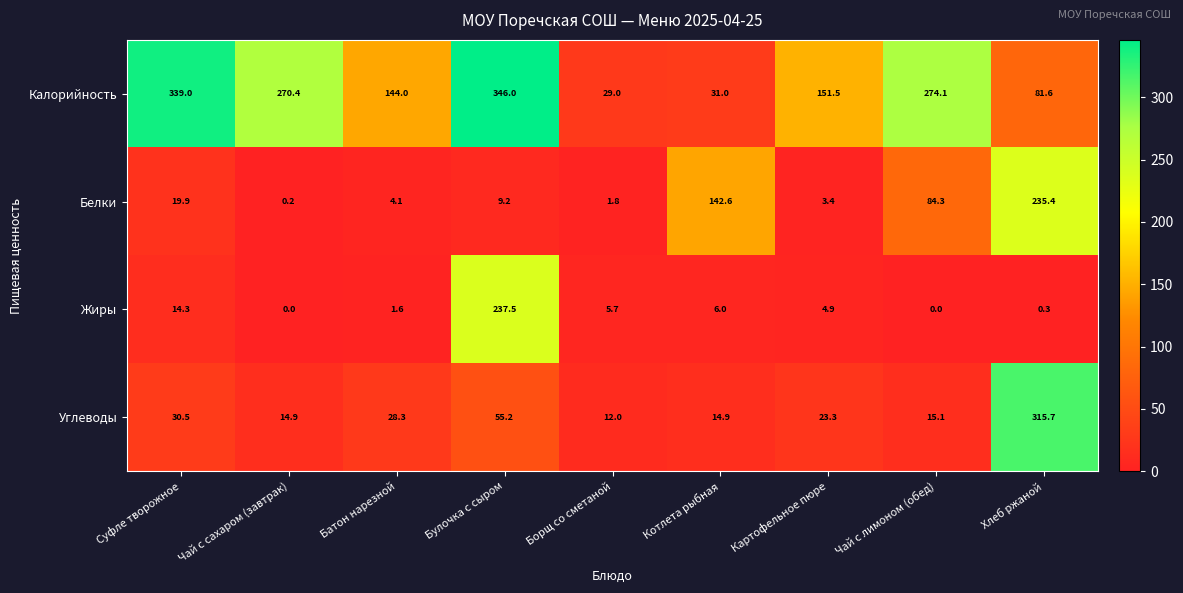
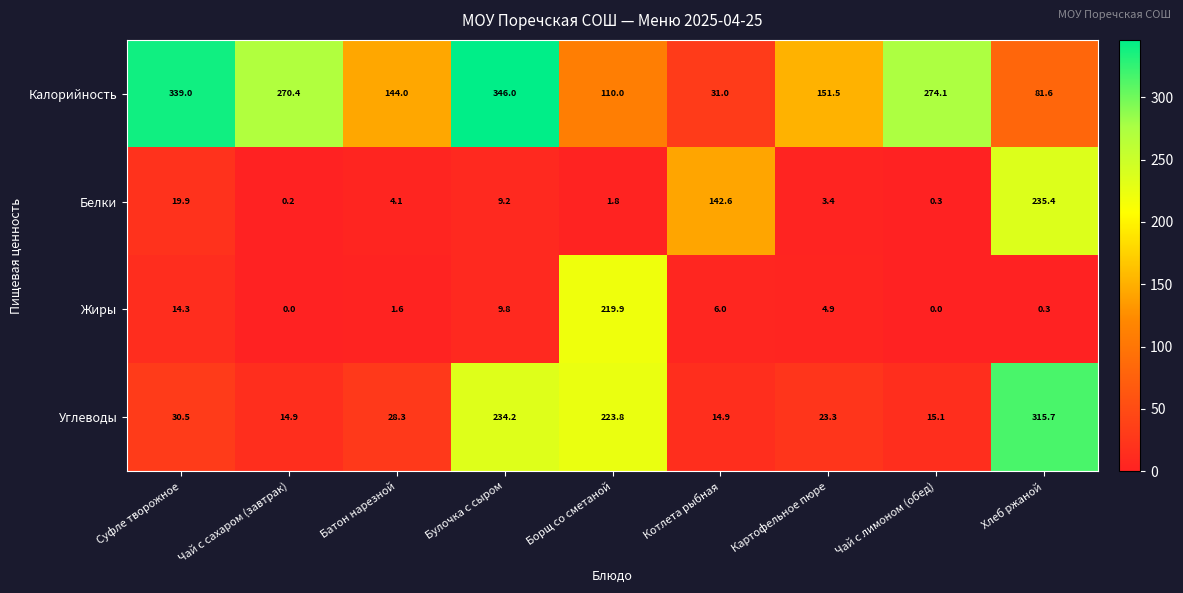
  {
    "Калорийность": {
      "Суфле творожное": 339.0,
      "Чай с сахаром (завтрак)": 270.4,
      "Батон нарезной": 144.0,
      "Булочка с сыром": 346.0,
-     "Борщ со сметаной": 29.0,
+     "Борщ со сметаной": 110.0,
      "Котлета рыбная": 31.0,
      "Картофельное пюре": 151.5,
      "Чай с лимоном (обед)": 274.1,
      "Хлеб ржаной": 81.6
    },
    "Белки": {
      "Суфле творожное": 19.9,
      "Чай с сахаром (завтрак)": 0.2,
      "Батон нарезной": 4.1,
      "Булочка с сыром": 9.2,
      "Борщ со сметаной": 1.8,
      "Котлета рыбная": 142.6,
      "Картофельное пюре": 3.4,
-     "Чай с лимоном (обед)": 84.3,
+     "Чай с лимоном (обед)": 0.3,
      "Хлеб ржаной": 235.4
    },
    "Жиры": {
      "Суфле творожное": 14.3,
      "Чай с сахаром (завтрак)": 0.0,
      "Батон нарезной": 1.6,
-     "Булочка с сыром": 237.5,
-     "Борщ со сметаной": 5.7,
+     "Булочка с сыром": 9.8,
+     "Борщ со сметаной": 219.9,
      "Котлета рыбная": 6.0,
      "Картофельное пюре": 4.9,
      "Чай с лимоном (обед)": 0.0,
      "Хлеб ржаной": 0.3
    },
    "Углеводы": {
      "Суфле творожное": 30.5,
      "Чай с сахаром (завтрак)": 14.9,
      "Батон нарезной": 28.3,
-     "Булочка с сыром": 55.2,
-     "Борщ со сметаной": 12.0,
+     "Булочка с сыром": 234.2,
+     "Борщ со сметаной": 223.8,
      "Котлета рыбная": 14.9,
      "Картофельное пюре": 23.3,
      "Чай с лимоном (обед)": 15.1,
      "Хлеб ржаной": 315.7
    }
  }
